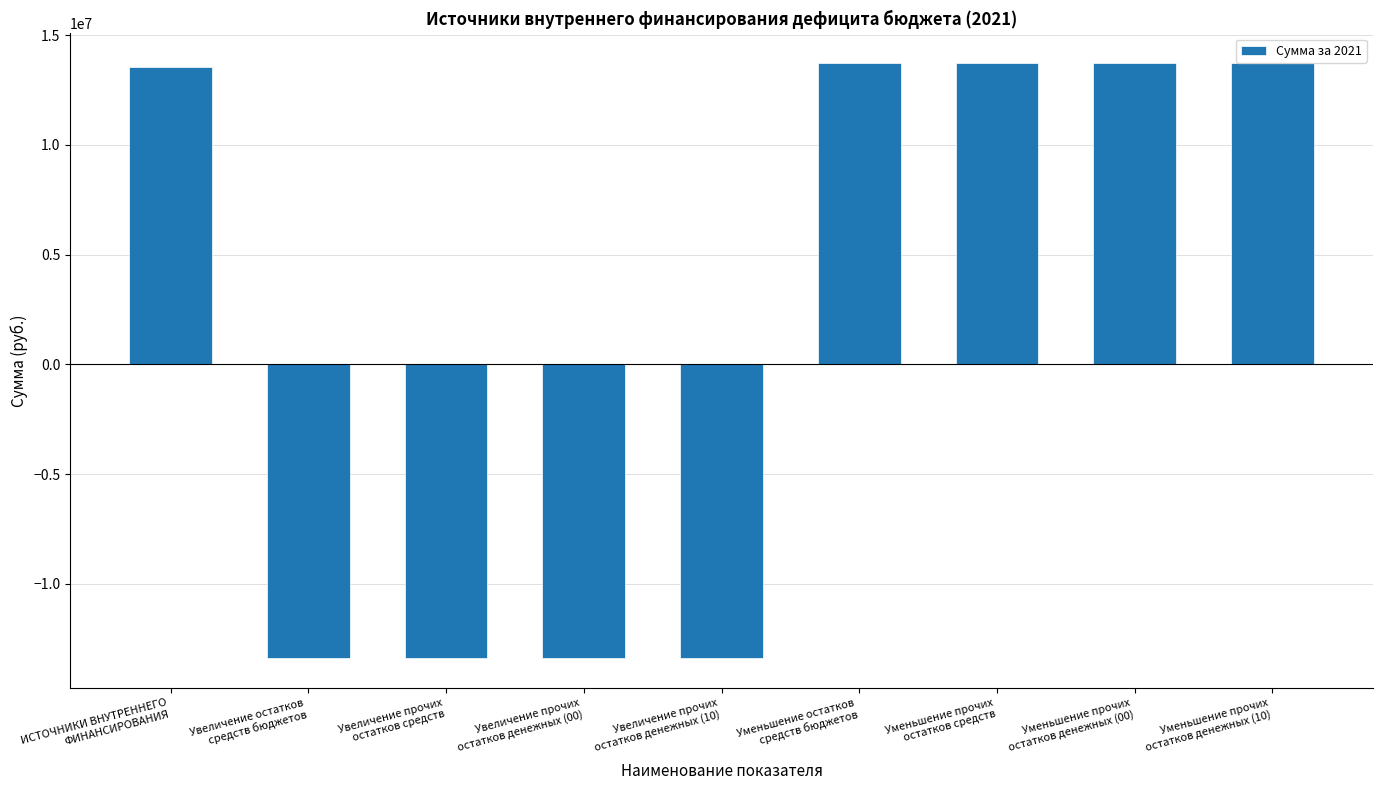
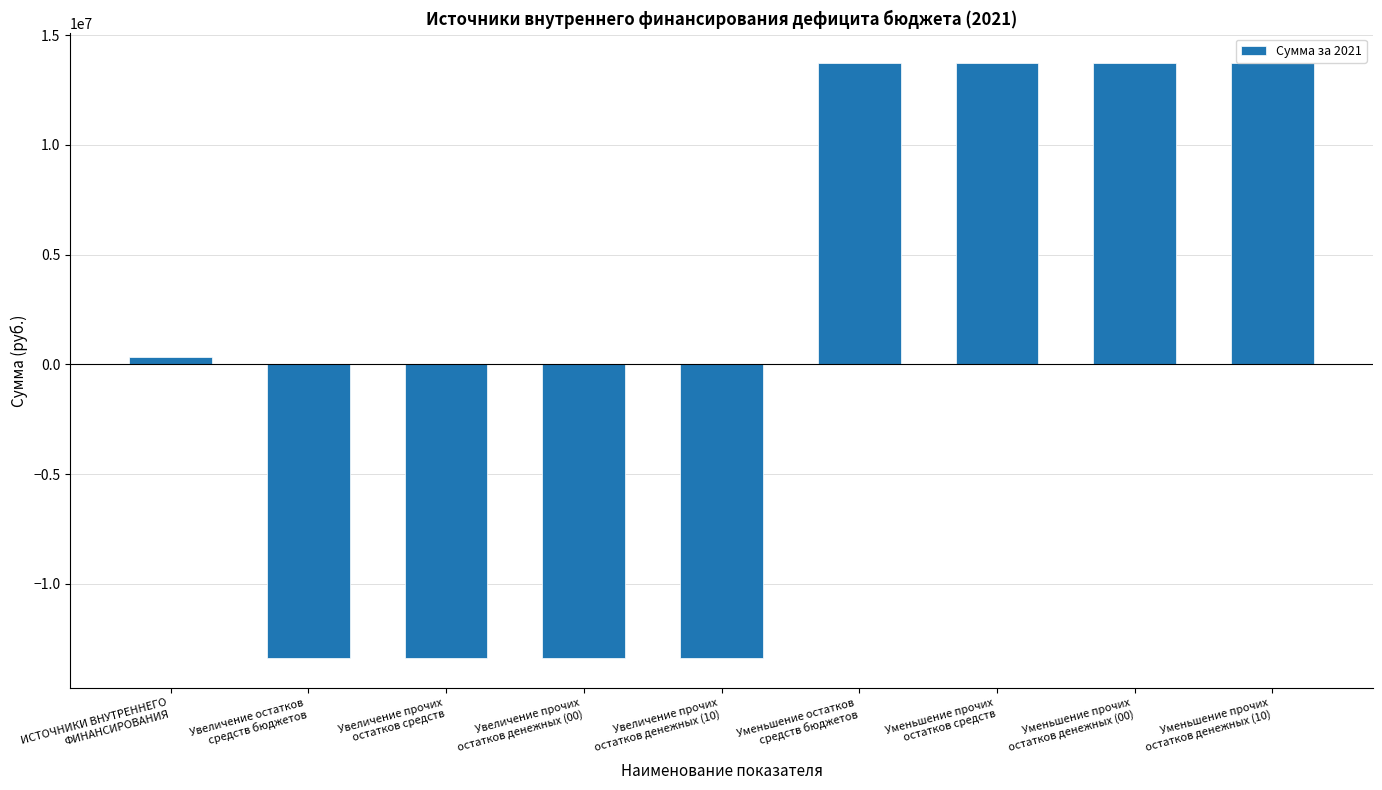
  {
-   "ИСТОЧНИКИ ВНУТРЕННЕГО ФИНАНСИРОВАНИЯ": 13500000,
+   "ИСТОЧНИКИ ВНУТРЕННЕГО ФИНАНСИРОВАНИЯ": 300000,
    "Увеличение остатков средств бюджетов": -13400000,
    "Увеличение прочих остатков средств": -13400000,
    "Увеличение прочих остатков денежных (00)": -13400000,
    "Увеличение прочих остатков денежных (10)": -13400000,
    "Уменьшение остатков средств бюджетов": 13700000,
    "Уменьшение прочих остатков средств": 13700000,
    "Уменьшение прочих остатков денежных (00)": 13700000,
    "Уменьшение прочих остатков денежных (10)": 13700000
  }
